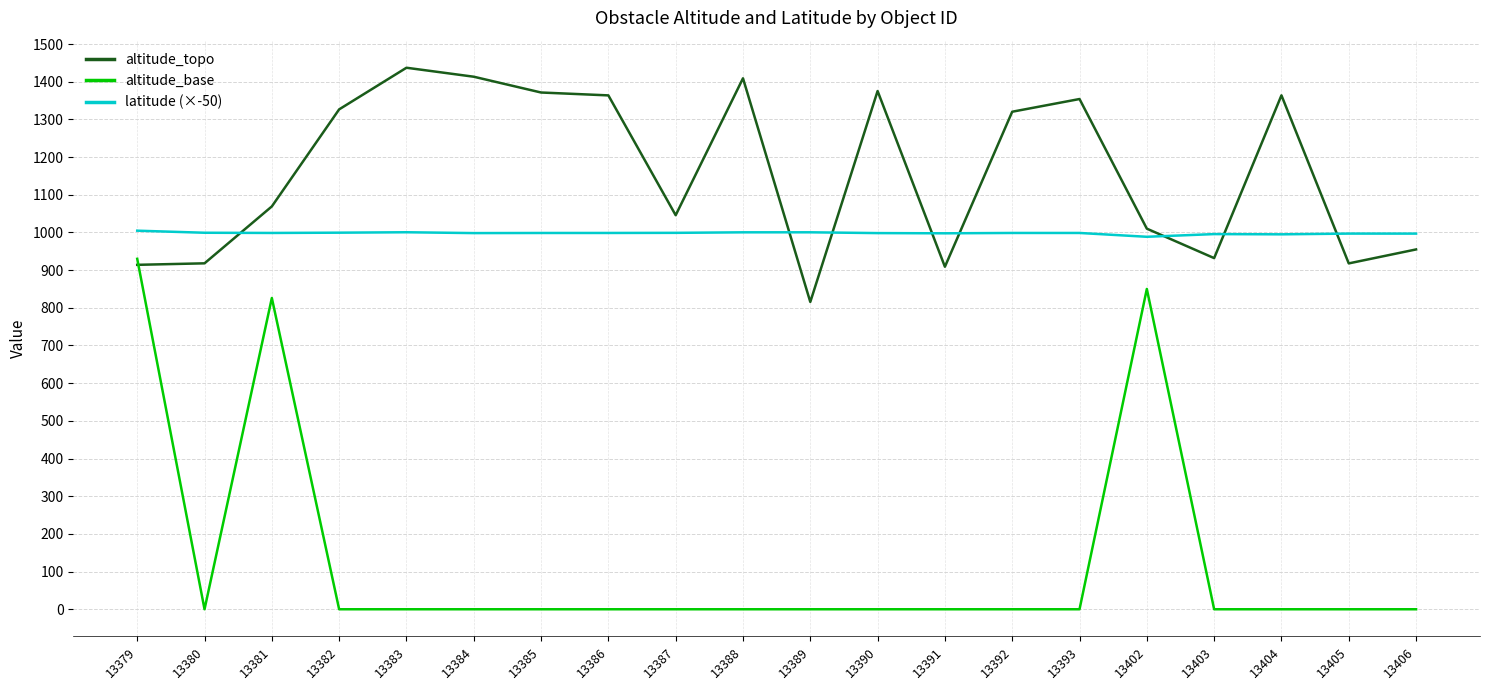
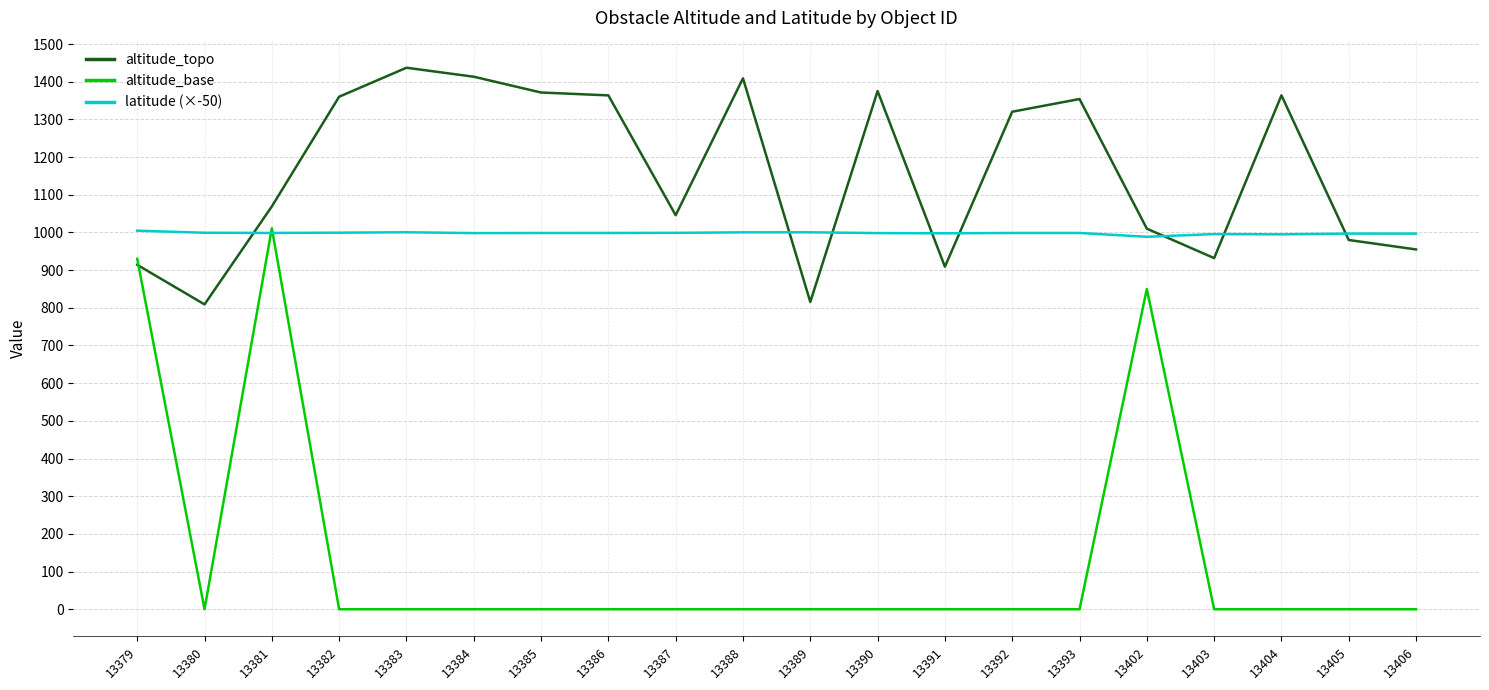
  {
    "altitude_topo": {
      "13379": 910,
-     "13380": 920,
+     "13380": 810,
      "13381": 1070,
-     "13382": 1330,
+     "13382": 1360,
      "13383": 1440,
      "13384": 1410,
      "13385": 1370,
      "13386": 1360,
      "13387": 1050,
      "13388": 1410,
      "13389": 820,
      "13390": 1380,
      "13391": 910,
      "13392": 1320,
      "13393": 1350,
      "13402": 1010,
      "13403": 930,
      "13404": 1360,
-     "13405": 920,
+     "13405": 980,
      "13406": 950
    },
    "altitude_base": {
      "13379": 930,
      "13380": 0,
-     "13381": 830,
+     "13381": 1010,
      "13382": 0,
      "13383": 0,
      "13384": 0,
      "13385": 0,
      "13386": 0,
      "13387": 0,
      "13388": 0,
      "13389": 0,
      "13390": 0,
      "13391": 0,
      "13392": 0,
      "13393": 0,
      "13402": 850,
      "13403": 0,
      "13404": 0,
      "13405": 0,
      "13406": 0
    },
    "latitude (×-50)": {
      "13379": 1000,
      "13380": 1000,
      "13381": 1000,
      "13382": 1000,
      "13383": 1000,
      "13384": 1000,
      "13385": 1000,
      "13386": 1000,
      "13387": 1000,
      "13388": 1000,
      "13389": 1000,
      "13390": 1000,
      "13391": 1000,
      "13392": 1000,
      "13393": 1000,
      "13402": 990,
      "13403": 1000,
      "13404": 990,
      "13405": 1000,
      "13406": 1000
    }
  }
